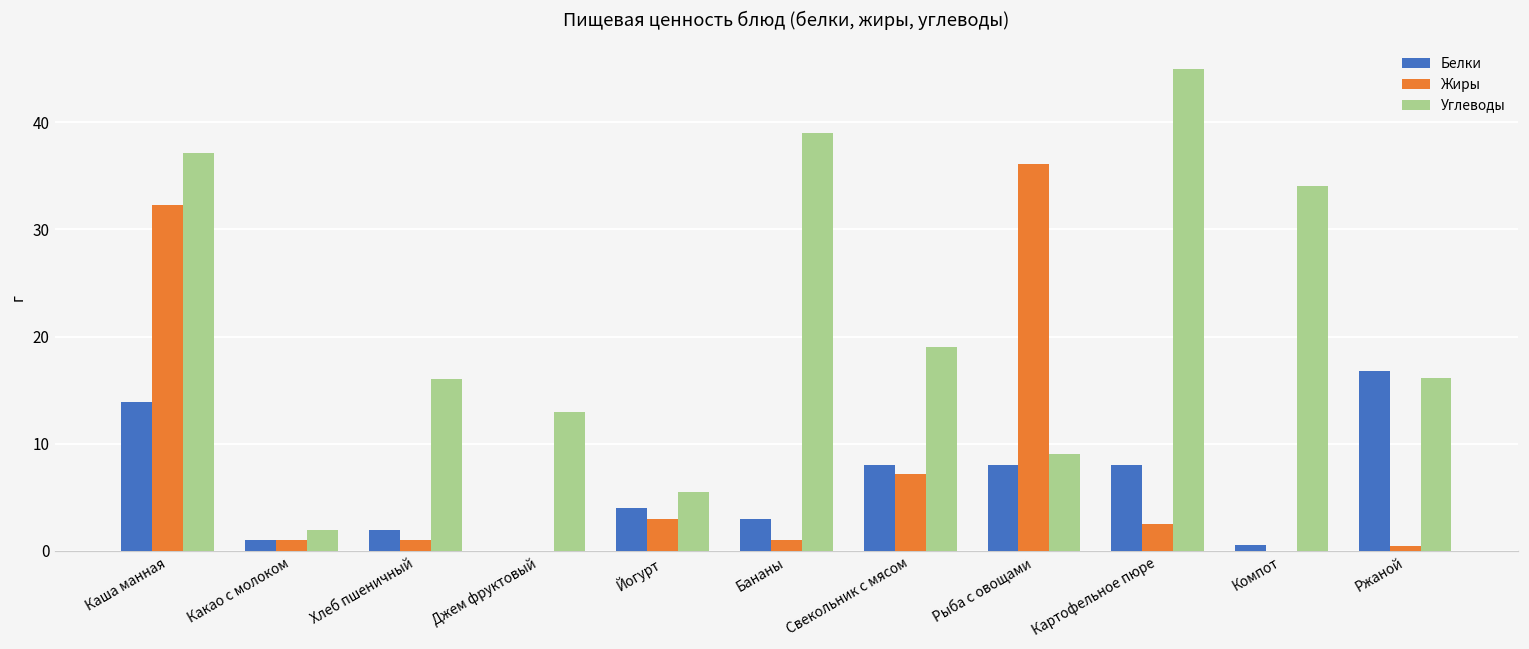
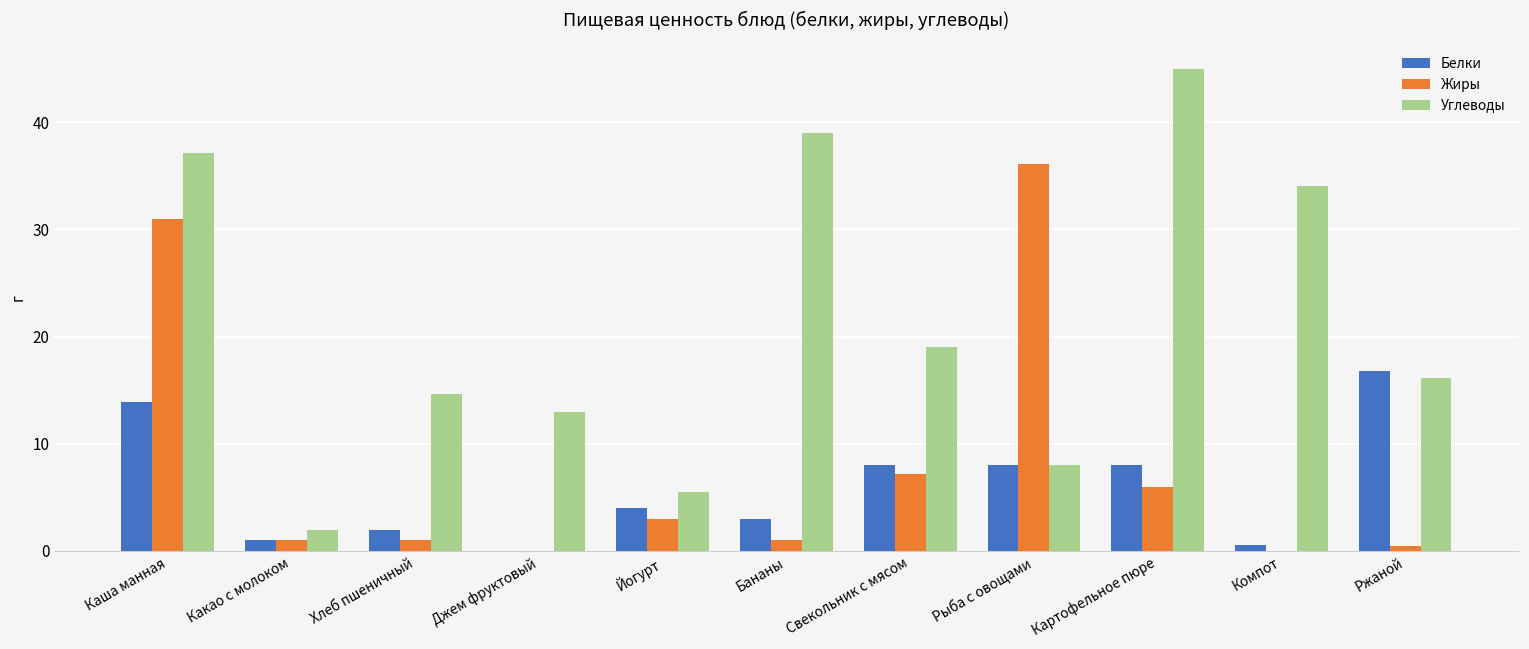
  {
    "Белки": {
      "Каша манная": 14,
      "Какао с молоком": 1,
      "Хлеб пшеничный": 2,
      "Джем фруктовый": 0,
      "Йогурт": 4,
      "Бананы": 3,
      "Свекольник с мясом": 8,
      "Рыба с овощами": 8,
      "Картофельное пюре": 8,
      "Компот": 1,
      "Ржаной": 17
    },
    "Жиры": {
-     "Каша манная": 32,
+     "Каша манная": 31,
      "Какао с молоком": 1,
      "Хлеб пшеничный": 1,
      "Джем фруктовый": 0,
      "Йогурт": 3,
      "Бананы": 1,
      "Свекольник с мясом": 7,
      "Рыба с овощами": 36,
-     "Картофельное пюре": 3,
+     "Картофельное пюре": 6,
      "Компот": 0,
      "Ржаной": 1
    },
    "Углеводы": {
      "Каша манная": 37,
      "Какао с молоком": 2,
-     "Хлеб пшеничный": 16,
+     "Хлеб пшеничный": 15,
      "Джем фруктовый": 13,
      "Йогурт": 6,
      "Бананы": 39,
      "Свекольник с мясом": 19,
-     "Рыба с овощами": 9,
+     "Рыба с овощами": 8,
      "Картофельное пюре": 45,
      "Компот": 34,
      "Ржаной": 16
    }
  }
